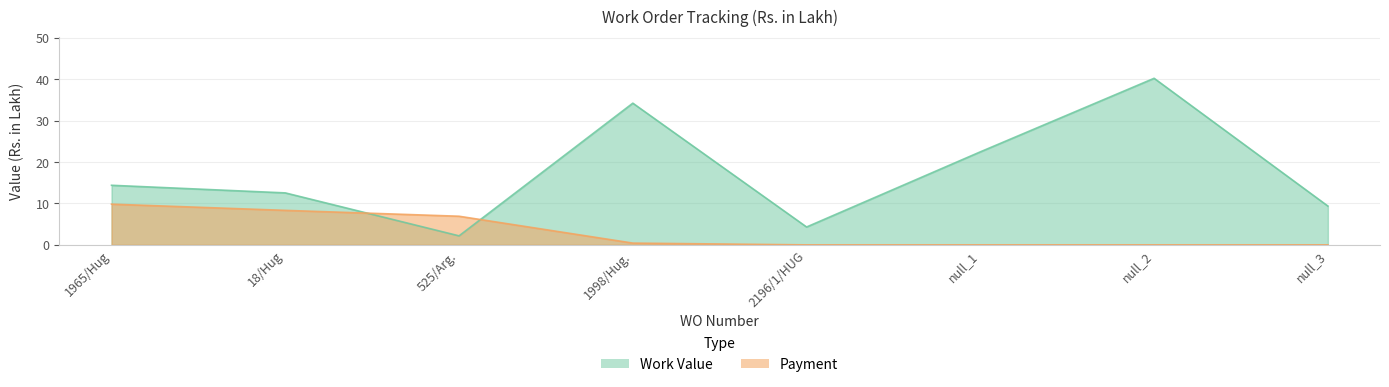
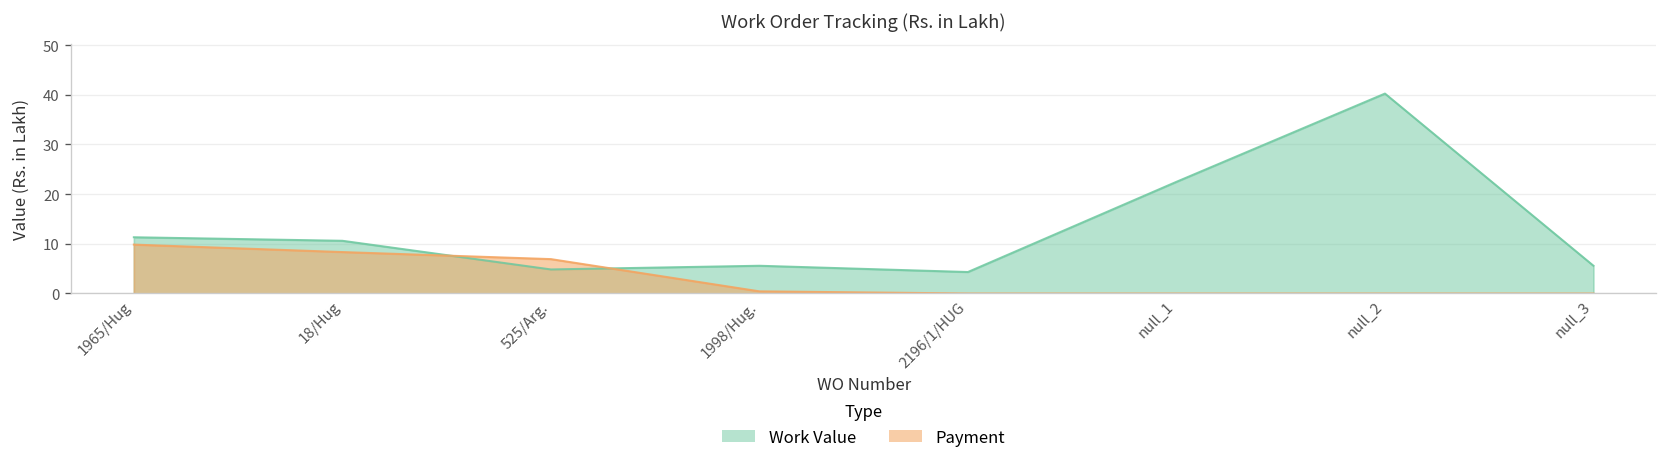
  {
    "Work Value": {
-     "1965/Hug": 14,
-     "18/Hug": 13,
-     "525/Arg.": 2,
-     "1998/Hug.": 34,
+     "1965/Hug": 11,
+     "18/Hug": 11,
+     "525/Arg.": 5,
+     "1998/Hug.": 6,
      "2196/1/HUG": 4,
      "null_1": 22,
      "null_2": 40,
-     "null_3": 9
+     "null_3": 6
    },
    "Payment": {
      "1965/Hug": 10,
      "18/Hug": 8,
      "525/Arg.": 7,
      "1998/Hug.": 0,
      "2196/1/HUG": 0,
      "null_1": 0,
      "null_2": 0,
      "null_3": 0
    }
  }
